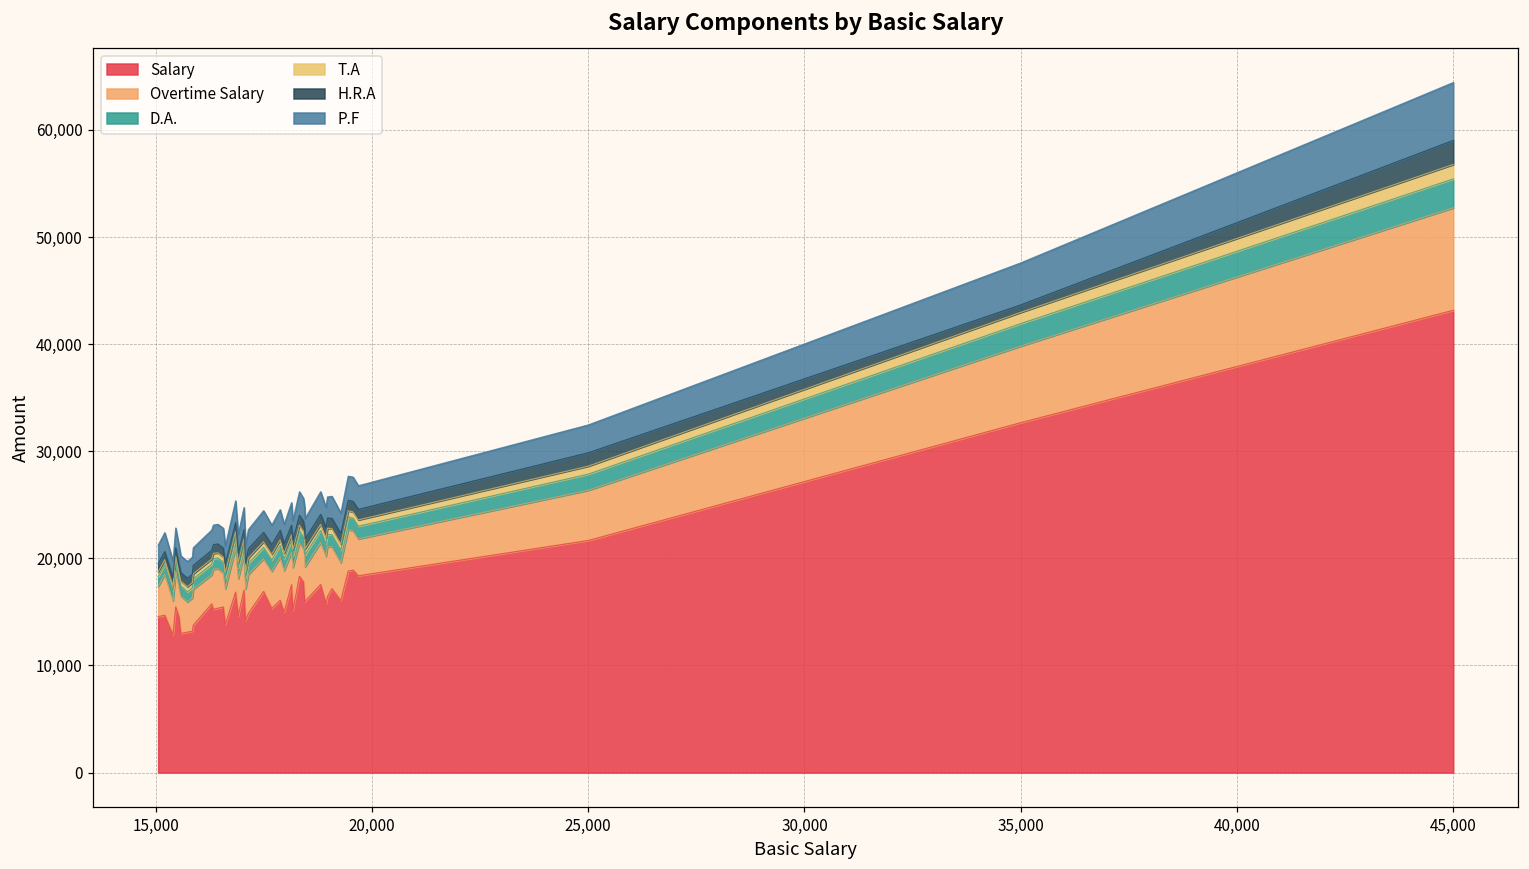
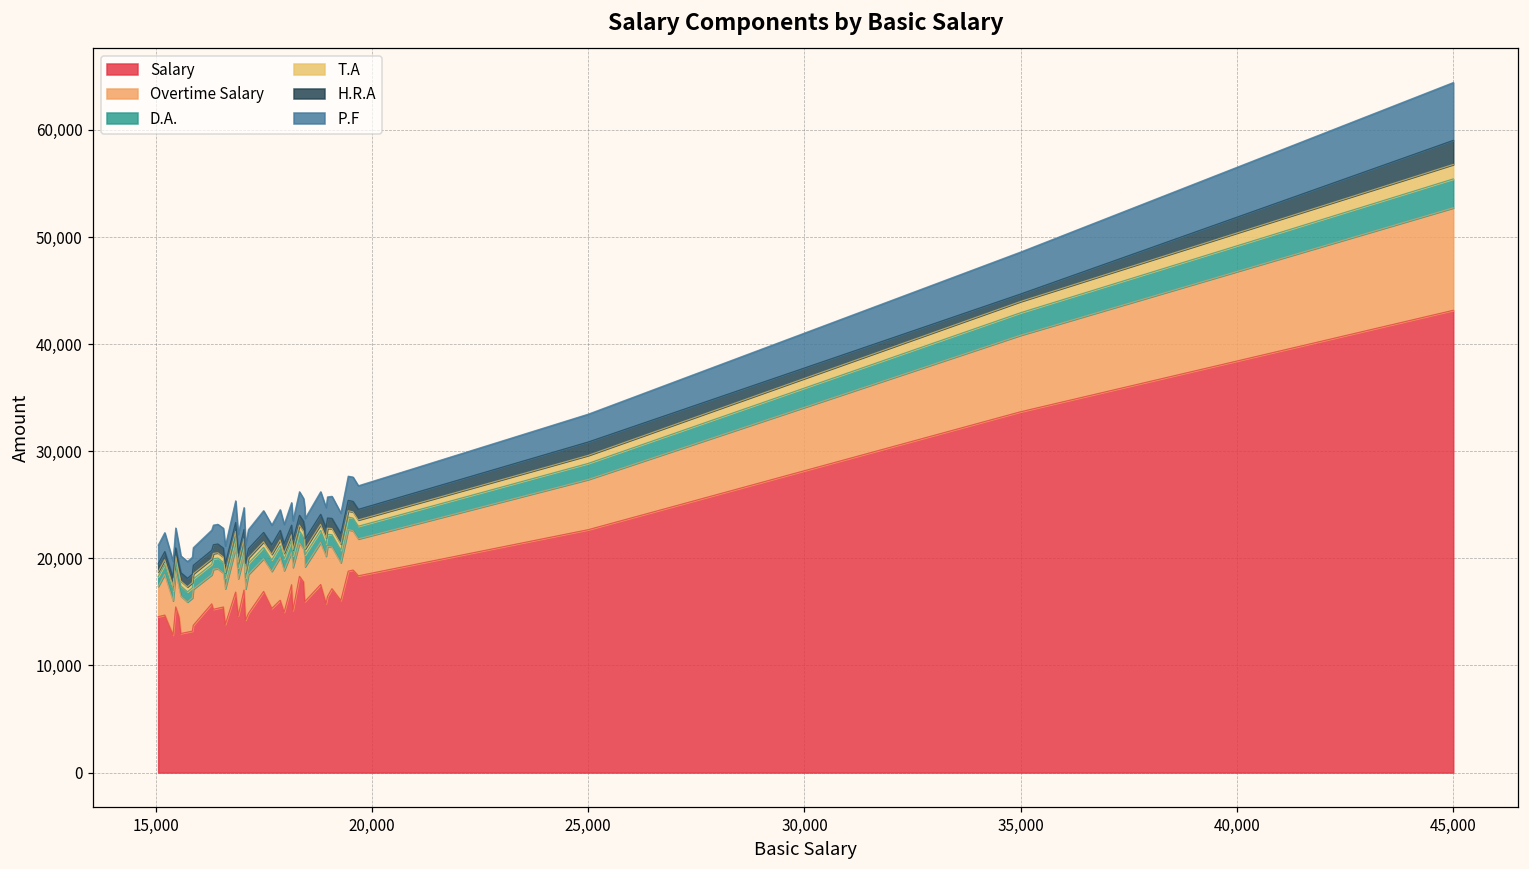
  {
    "Salary": {
-     "25,000": "22,000",
-     "35,000": "33,000",
+     "25,000": "23,000",
+     "35,000": "34,000",
      "45,000": "43,000"
    },
    "H.R.A": {
      "25,000": "1,000",
      "35,000": "1,000",
      "45,000": "2,000"
    }
  }
